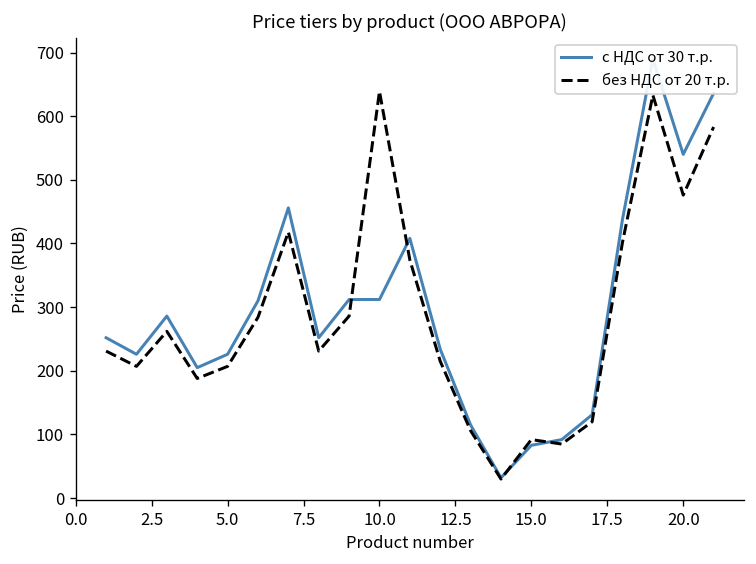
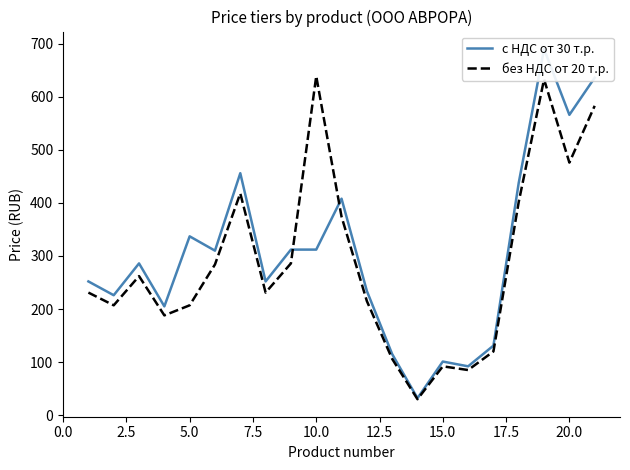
  {
    "с НДС от 30 т.р.": {
-     "5.0": 230,
+     "5.0": 340,
      "10.0": 310,
-     "15.0": 80,
-     "20.0": 540
+     "15.0": 100,
+     "20.0": 570
    },
    "без НДС от 20 т.р.": {
      "5.0": 210,
      "10.0": 640,
      "15.0": 90,
      "20.0": 480
    }
  }
